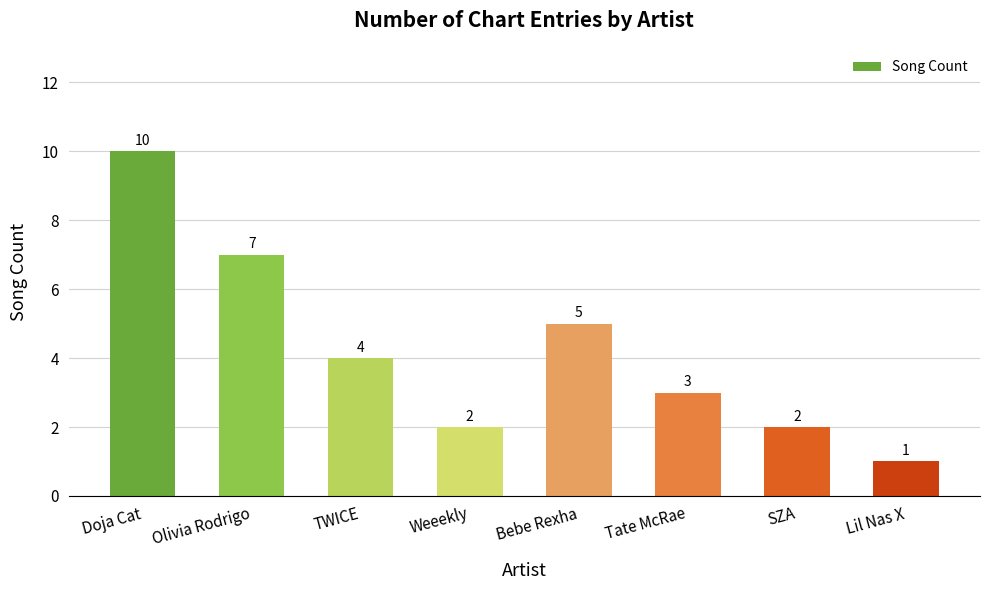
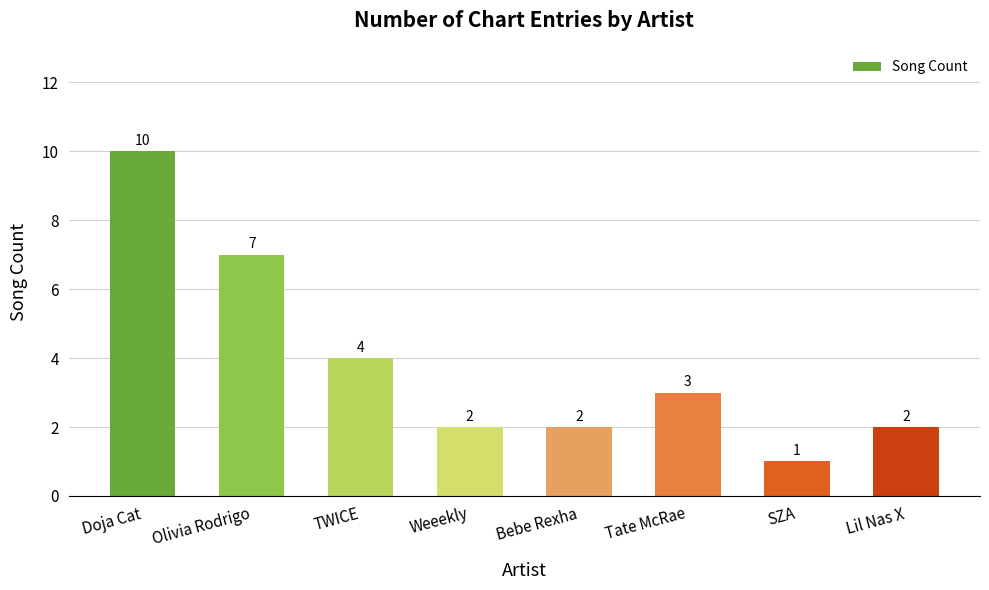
  {
    "Doja Cat": 10,
    "Olivia Rodrigo": 7,
    "TWICE": 4,
    "Weeekly": 2,
-   "Bebe Rexha": 5,
+   "Bebe Rexha": 2,
    "Tate McRae": 3,
-   "SZA": 2,
-   "Lil Nas X": 1
+   "SZA": 1,
+   "Lil Nas X": 2
  }
